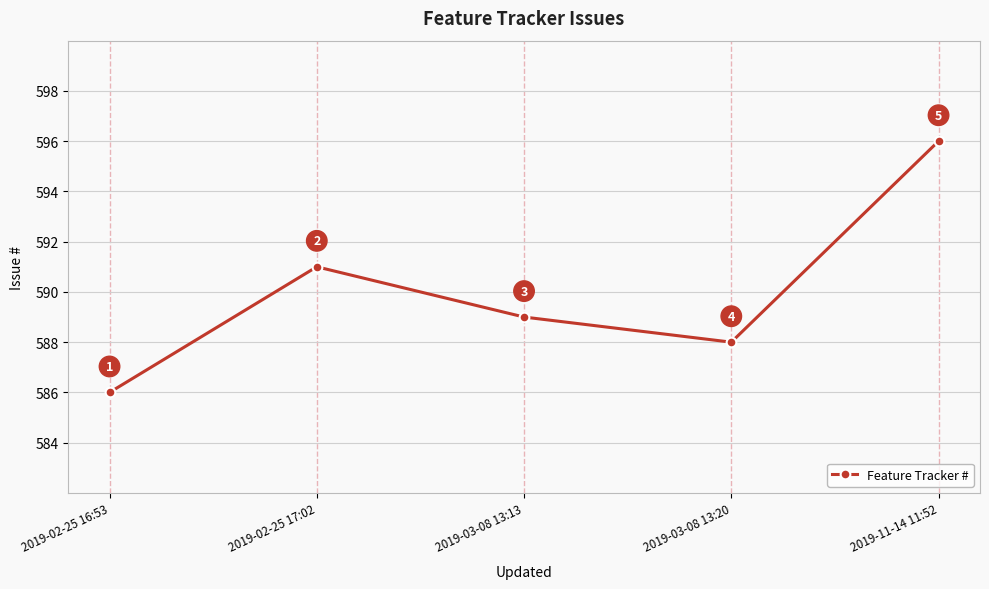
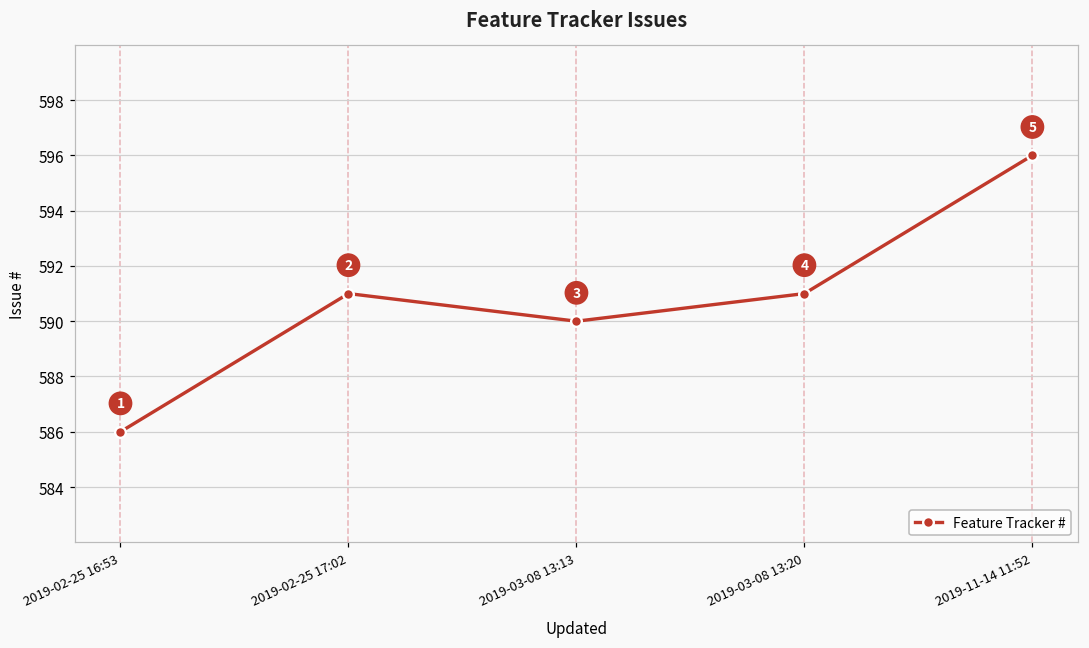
  {
-   "2019-03-08 13:13": 589,
-   "2019-03-08 13:20": 588
+   "2019-03-08 13:13": 590,
+   "2019-03-08 13:20": 591
  }
